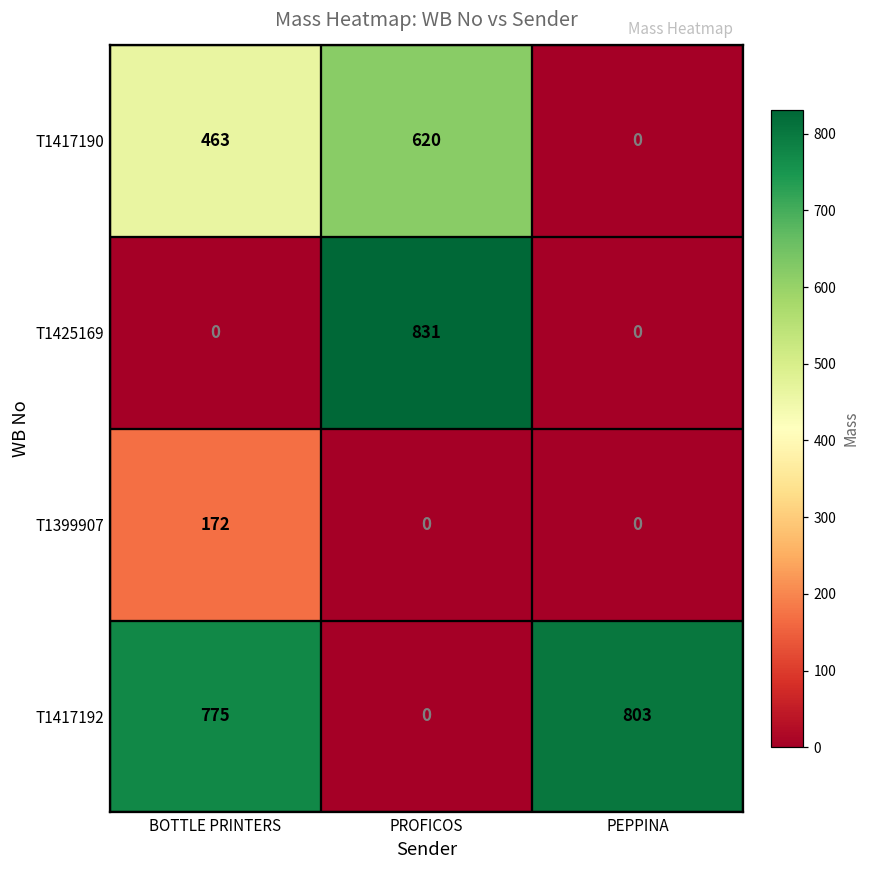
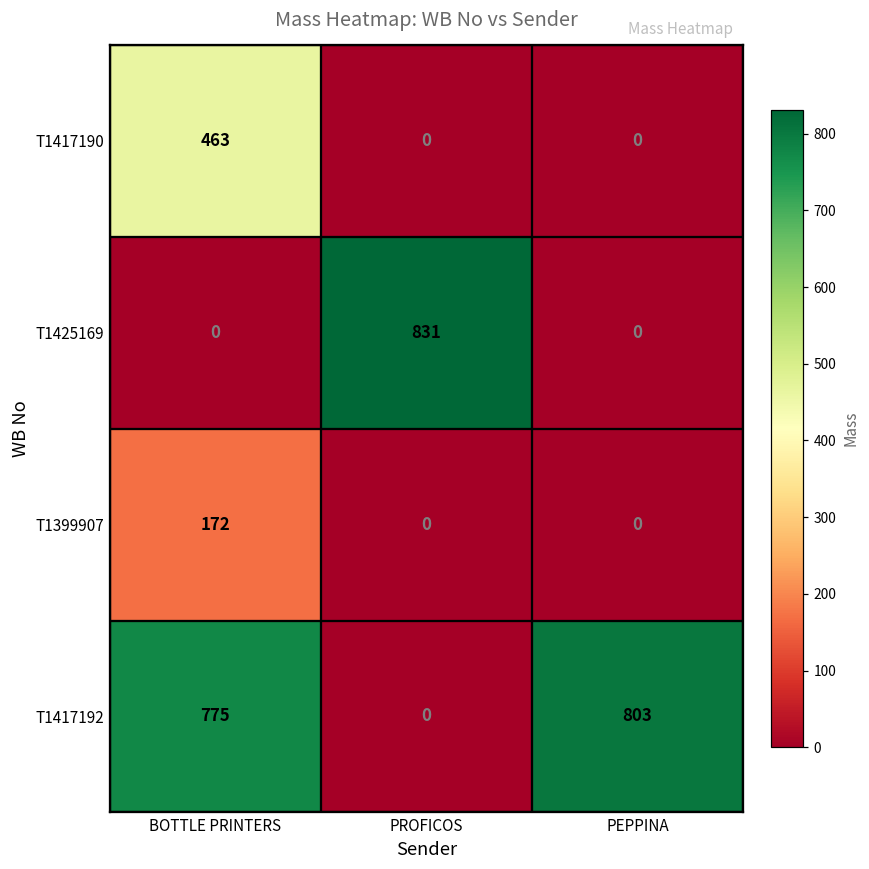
  {
    "T1417190": {
      "BOTTLE PRINTERS": 463,
-     "PROFICOS": 620,
+     "PROFICOS": 0,
      "PEPPINA": 0
    },
    "T1425169": {
      "BOTTLE PRINTERS": 0,
      "PROFICOS": 831,
      "PEPPINA": 0
    },
    "T1399907": {
      "BOTTLE PRINTERS": 172,
      "PROFICOS": 0,
      "PEPPINA": 0
    },
    "T1417192": {
      "BOTTLE PRINTERS": 775,
      "PROFICOS": 0,
      "PEPPINA": 803
    }
  }
